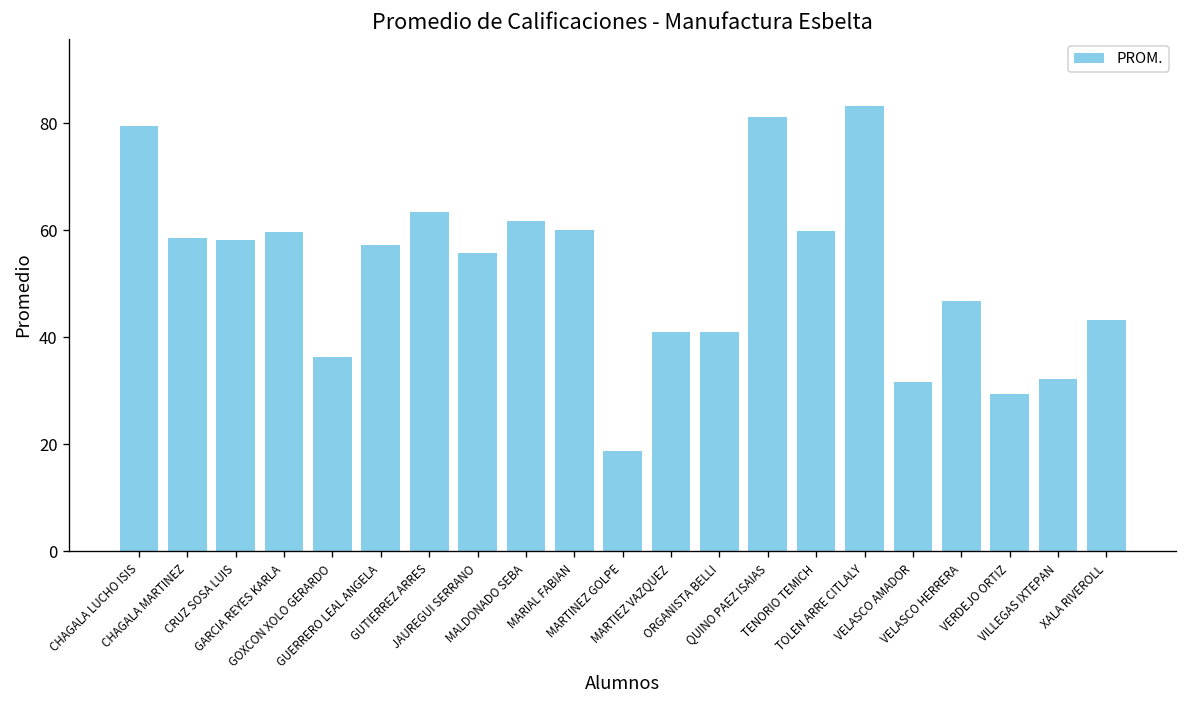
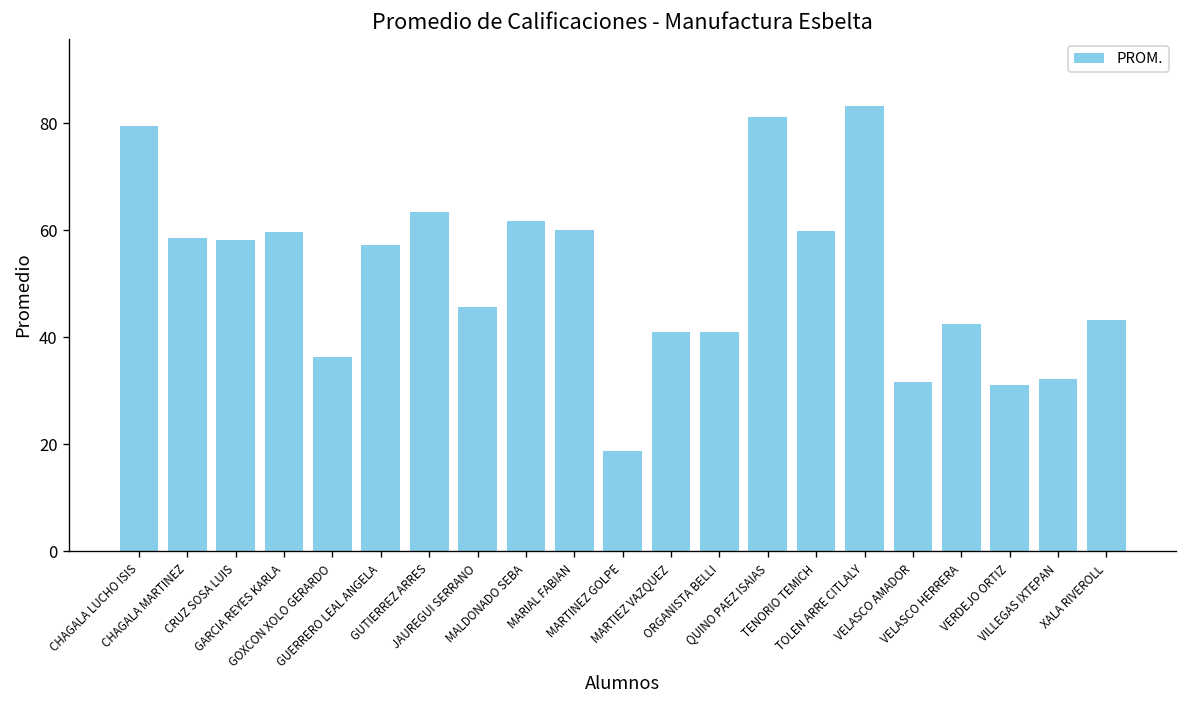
  {
    "CHAGALA LUCHO ISIS": 80,
    "CHAGALA MARTINEZ": 59,
    "CRUZ SOSA LUIS": 58,
    "GARCIA REYES KARLA": 60,
    "GOXCON XOLO GERARDO": 36,
    "GUERRERO LEAL ANGELA": 57,
    "GUTIERREZ ARRES": 63,
-   "JAUREGUI SERRANO": 56,
+   "JAUREGUI SERRANO": 46,
    "MALDONADO SEBA": 62,
    "MARIAL FABIAN": 60,
    "MARTINEZ GOLPE": 19,
    "MARTIEZ VAZQUEZ": 41,
    "ORGANISTA BELLI": 41,
    "QUINO PAEZ ISAIAS": 81,
    "TENORIO TEMICH": 60,
    "TOLEN ARRE CITLALY": 83,
    "VELASCO AMADOR": 32,
-   "VELASCO HERRERA": 47,
-   "VERDEJO ORTIZ": 29,
+   "VELASCO HERRERA": 42,
+   "VERDEJO ORTIZ": 31,
    "VILLEGAS IXTEPAN": 32,
    "XALA RIVEROLL": 43
  }
